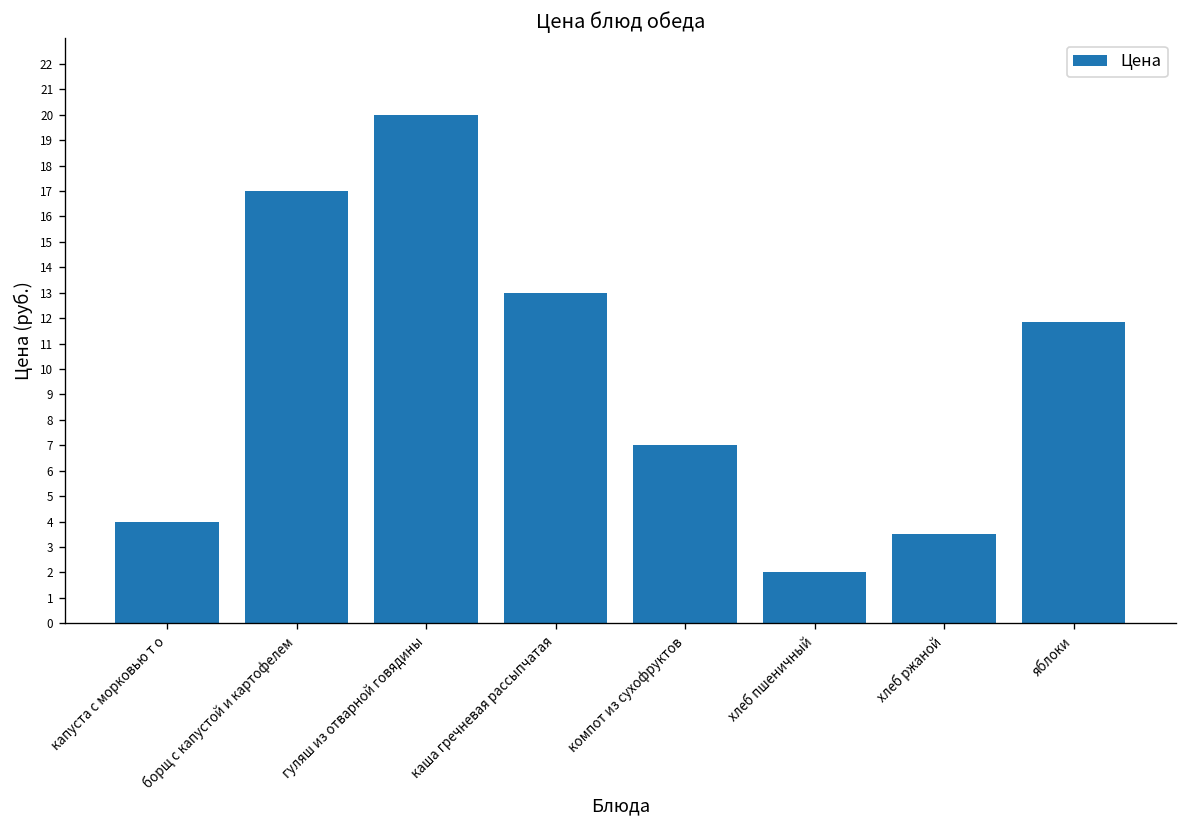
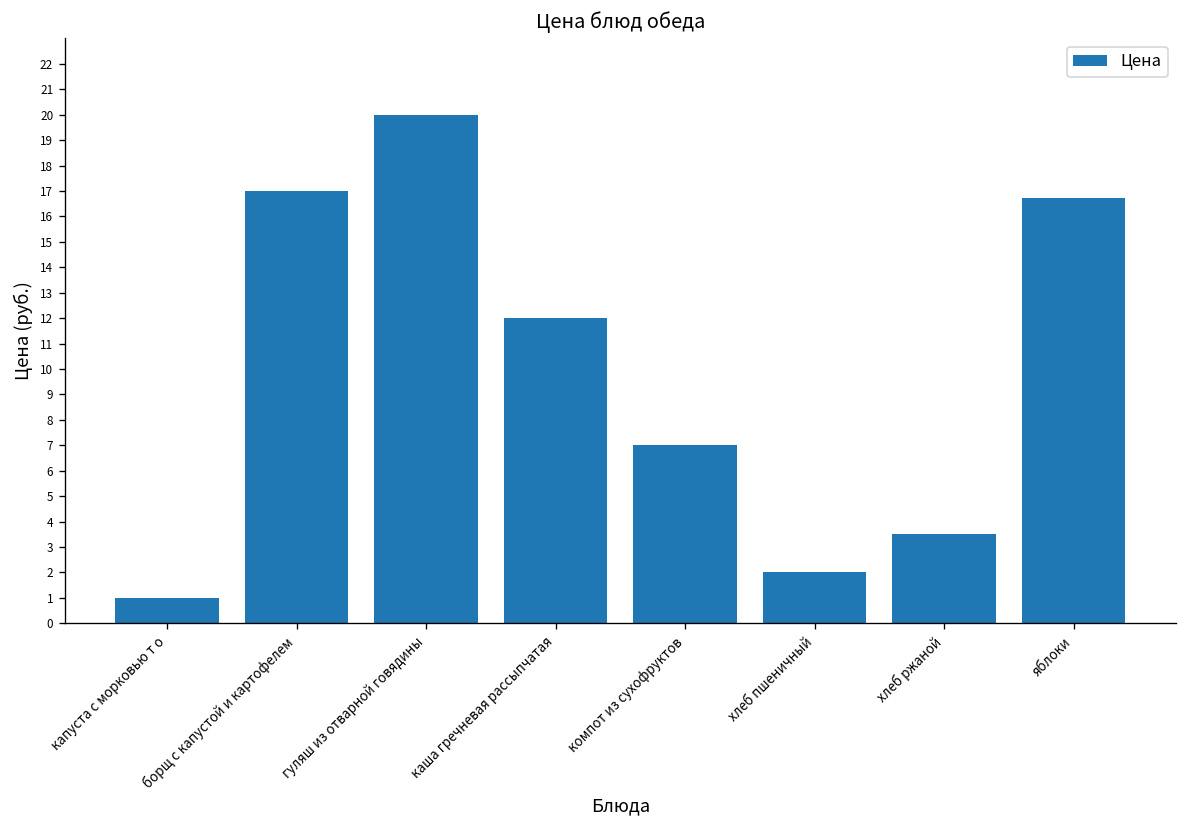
  {
-   "капуста с морковью т о": 4,
+   "капуста с морковью т о": 1,
    "борщ с капустой и картофелем": 17.0,
    "гуляш из отварной говядины": 20.0,
-   "каша гречневая рассыпчатая": 13,
+   "каша гречневая рассыпчатая": 12,
    "компот из сухофруктов": 7.0,
    "хлеб пшеничный": 2.0,
    "хлеб ржаной": 3.5,
-   "яблоки": 11.9
+   "яблоки": 16.7
  }
